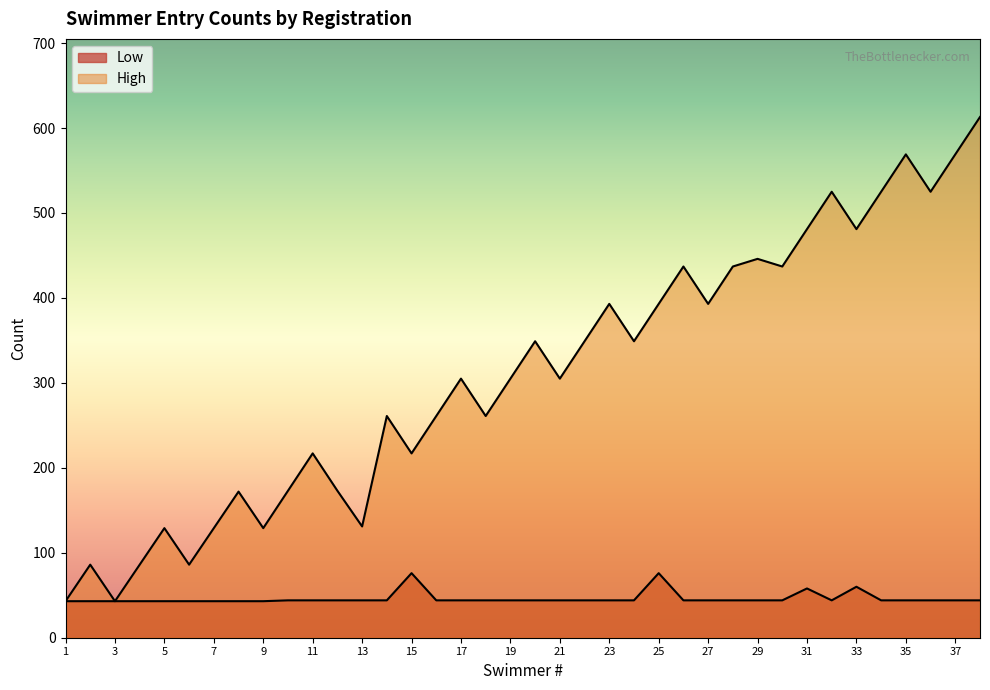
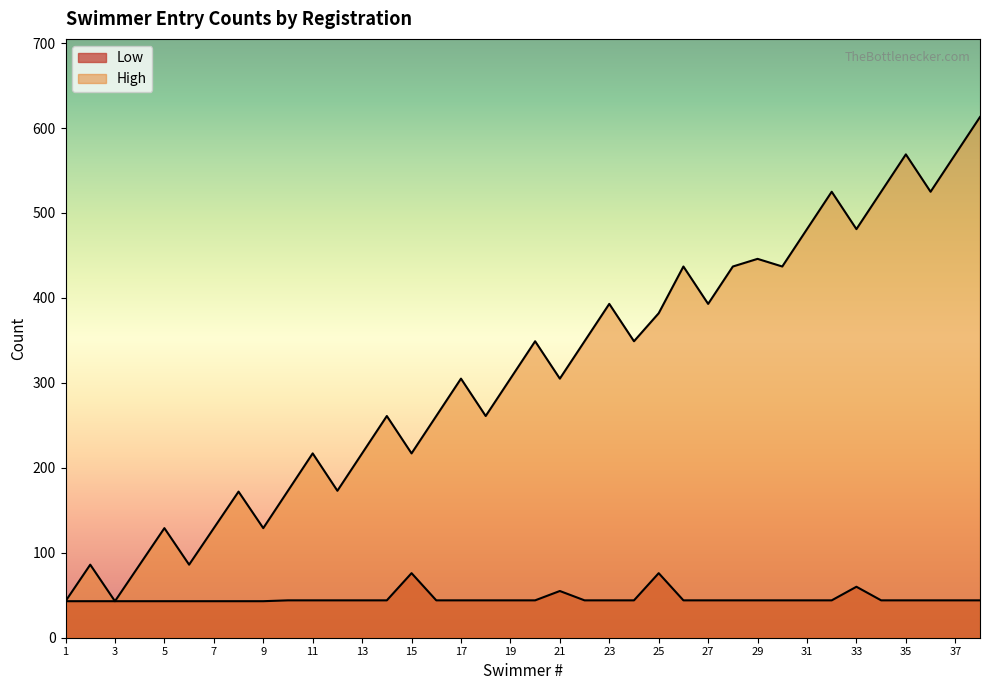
  {
    "Low": {
      "5": 40,
      "7": 40,
      "9": 40,
      "11": 40,
      "13": 40,
      "15": 80,
      "17": 40,
      "19": 40,
-     "21": 40,
+     "21": 60,
      "23": 40,
      "25": 80,
      "27": 40,
      "29": 40,
-     "31": 60,
+     "31": 40,
      "33": 60,
      "35": 40,
      "37": 40
    },
    "High": {
      "5": 130,
      "7": 130,
      "9": 130,
      "11": 220,
-     "13": 130,
+     "13": 220,
      "15": 220,
      "17": 310,
      "19": 310,
      "21": 310,
      "23": 390,
-     "25": 390,
+     "25": 380,
      "27": 390,
      "29": 450,
      "31": 480,
      "33": 480,
      "35": 570,
      "37": 570
    }
  }
